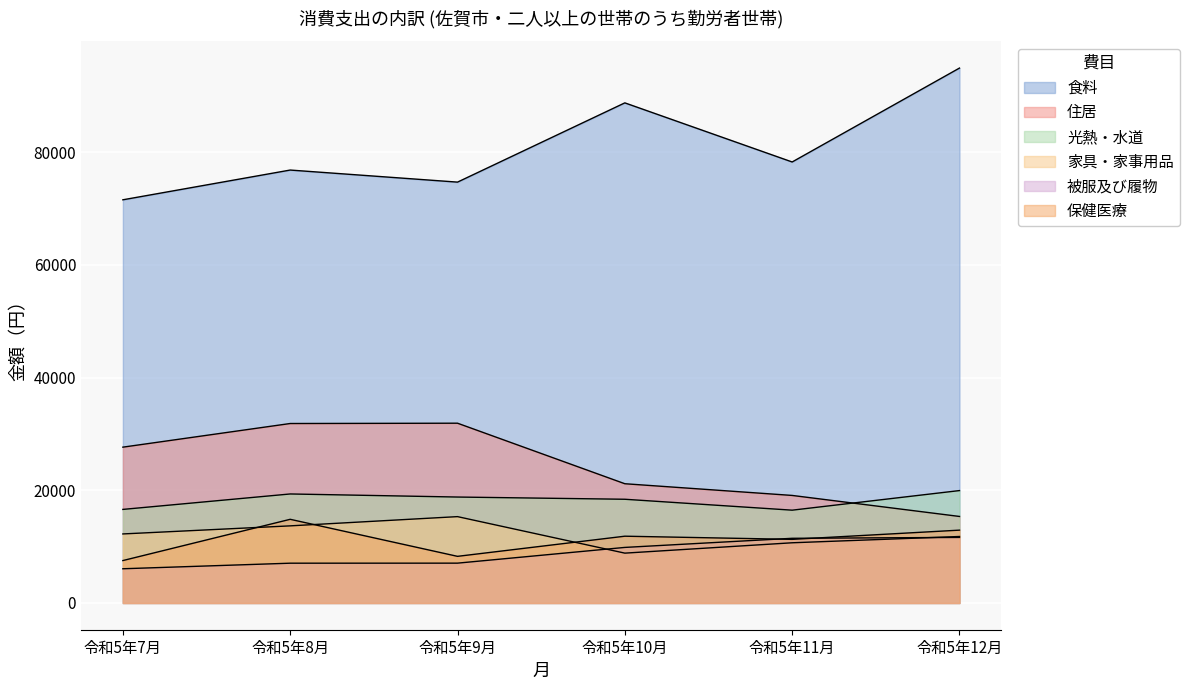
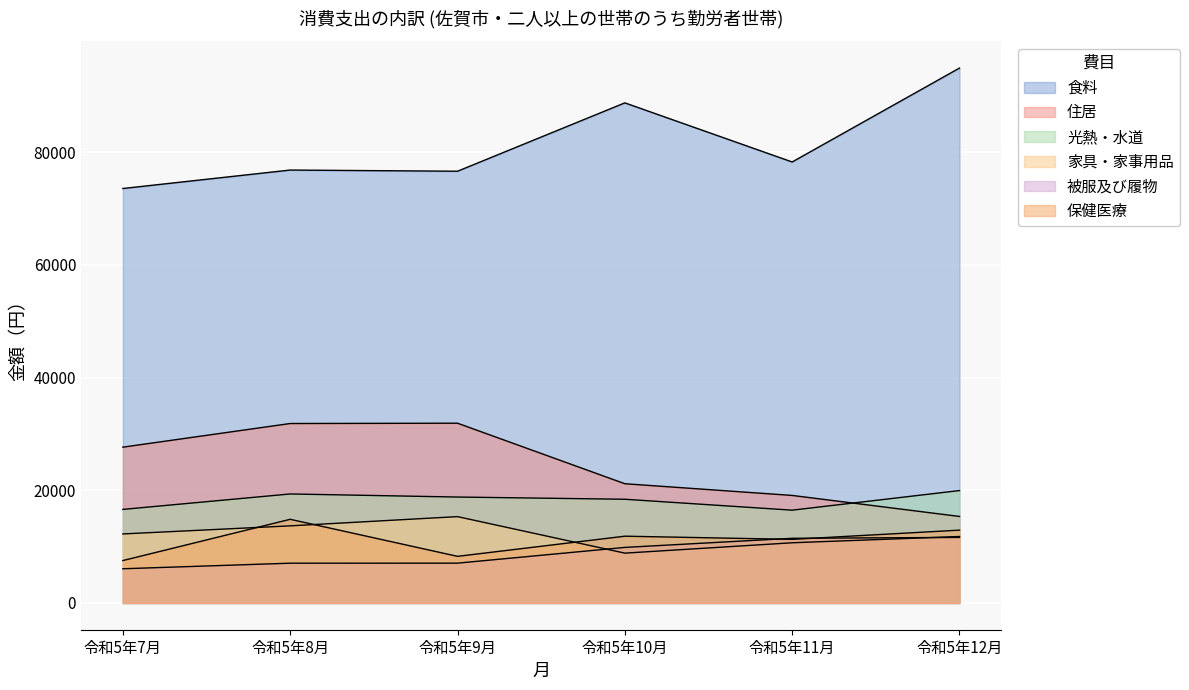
  {
    "食料": {
-     "令和5年7月": 72000,
+     "令和5年7月": 74000,
      "令和5年8月": 77000,
-     "令和5年9月": 75000,
+     "令和5年9月": 77000,
      "令和5年10月": 89000,
      "令和5年11月": 78000,
      "令和5年12月": 95000
    }
  }
